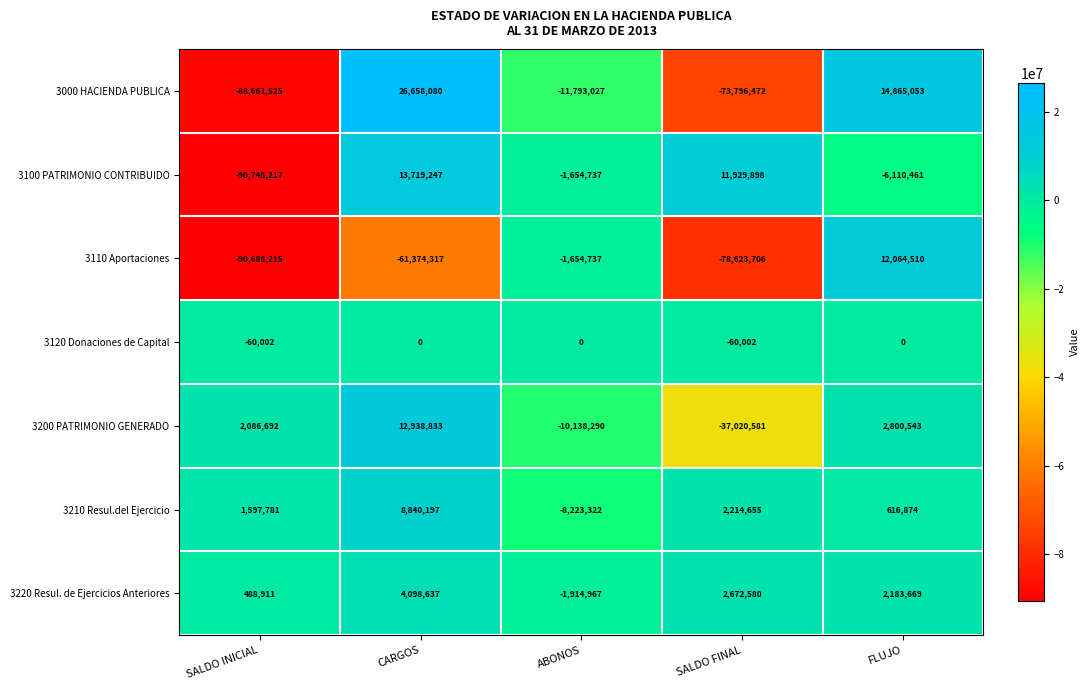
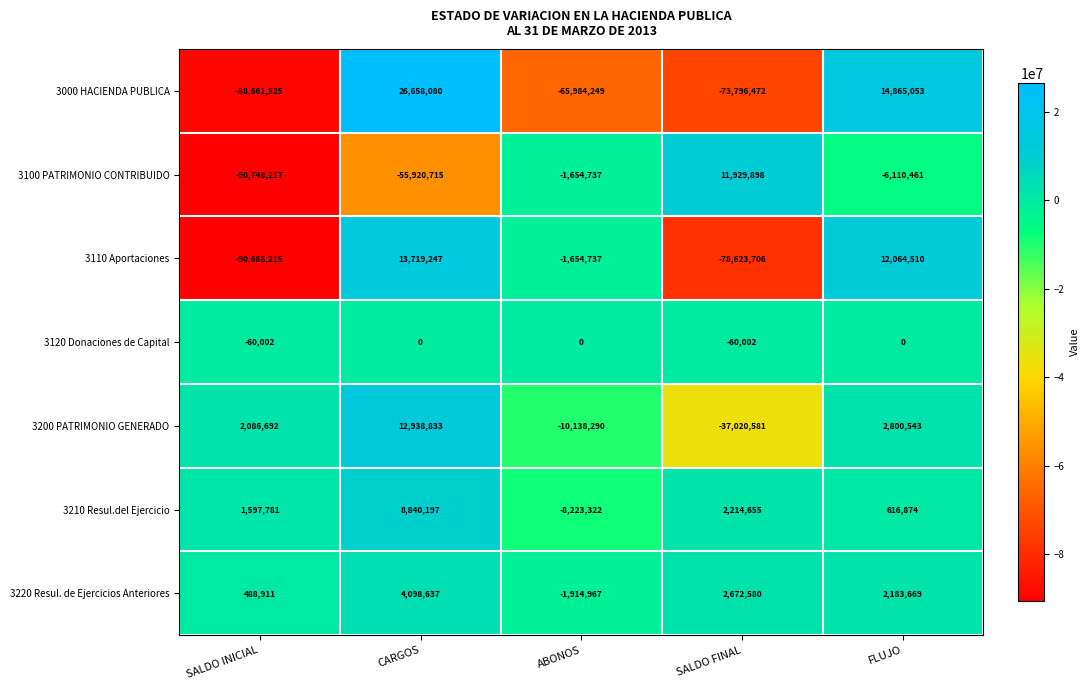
  {
    "3000 HACIENDA PUBLICA": {
      "SALDO INICIAL": "-88,661,525",
      "CARGOS": "26,658,080",
-     "ABONOS": "-11,793,027",
+     "ABONOS": "-65,984,249",
      "SALDO FINAL": "-73,796,472",
      "FLUJO": "14,865,053"
    },
    "3100 PATRIMONIO CONTRIBUIDO": {
      "SALDO INICIAL": "-90,748,217",
-     "CARGOS": "13,719,247",
+     "CARGOS": "-55,920,715",
      "ABONOS": "-1,654,737",
      "SALDO FINAL": "11,929,898",
      "FLUJO": "-6,110,461"
    },
    "3110 Aportaciones": {
      "SALDO INICIAL": "-90,688,215",
-     "CARGOS": "-61,374,317",
+     "CARGOS": "13,719,247",
      "ABONOS": "-1,654,737",
      "SALDO FINAL": "-78,623,706",
      "FLUJO": "12,064,510"
    },
    "3120 Donaciones de Capital": {
      "SALDO INICIAL": "-60,002",
      "CARGOS": "0",
      "ABONOS": "0",
      "SALDO FINAL": "-60,002",
      "FLUJO": "0"
    },
    "3200 PATRIMONIO GENERADO": {
      "SALDO INICIAL": "2,086,692",
      "CARGOS": "12,938,833",
      "ABONOS": "-10,138,290",
      "SALDO FINAL": "-37,020,581",
      "FLUJO": "2,800,543"
    },
    "3210 Resul.del Ejercicio": {
      "SALDO INICIAL": "1,597,781",
      "CARGOS": "8,840,197",
      "ABONOS": "-8,223,322",
      "SALDO FINAL": "2,214,655",
      "FLUJO": "616,874"
    },
    "3220 Resul. de Ejercicios Anteriores": {
      "SALDO INICIAL": "488,911",
      "CARGOS": "4,098,637",
      "ABONOS": "-1,914,967",
      "SALDO FINAL": "2,672,580",
      "FLUJO": "2,183,669"
    }
  }
